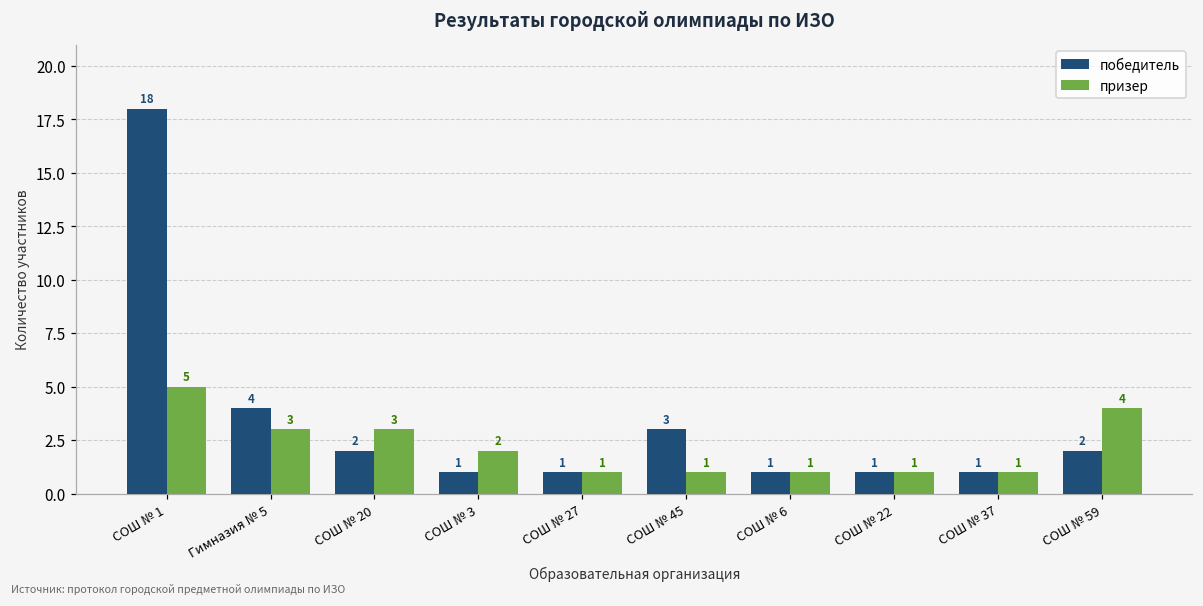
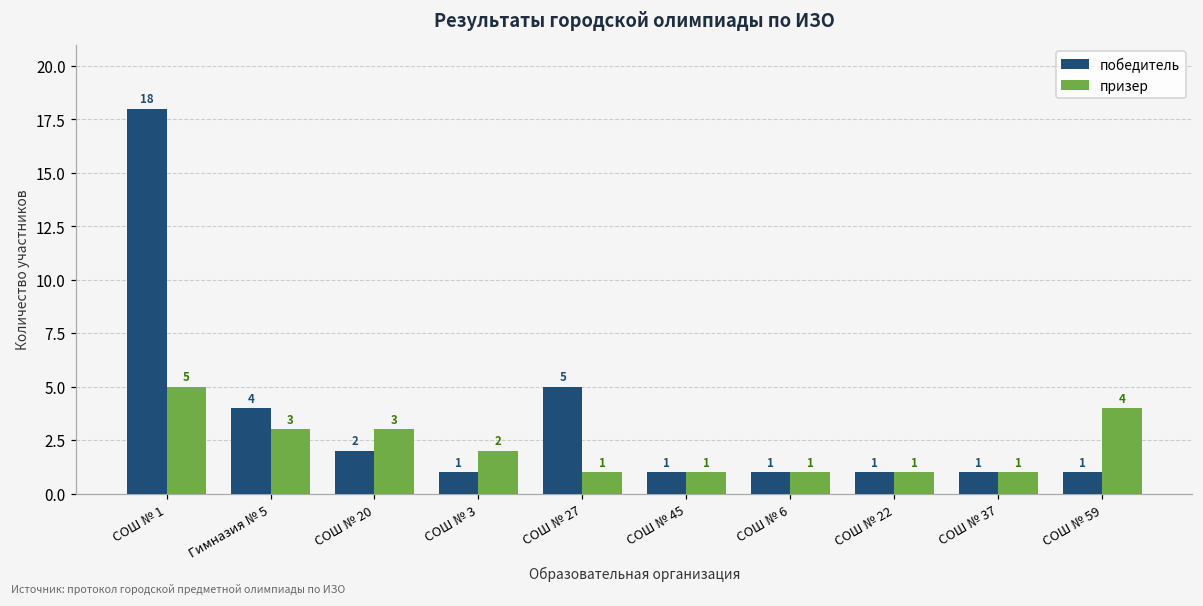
  {
    "победитель": {
      "СОШ № 1": 18,
      "Гимназия № 5": 4,
      "СОШ № 20": 2,
      "СОШ № 3": 1,
-     "СОШ № 27": 1,
-     "СОШ № 45": 3,
+     "СОШ № 27": 5,
+     "СОШ № 45": 1,
      "СОШ № 6": 1,
      "СОШ № 22": 1,
      "СОШ № 37": 1,
-     "СОШ № 59": 2
+     "СОШ № 59": 1
    },
    "призер": {
      "СОШ № 1": 5,
      "Гимназия № 5": 3,
      "СОШ № 20": 3,
      "СОШ № 3": 2,
      "СОШ № 27": 1,
      "СОШ № 45": 1,
      "СОШ № 6": 1,
      "СОШ № 22": 1,
      "СОШ № 37": 1,
      "СОШ № 59": 4
    }
  }
